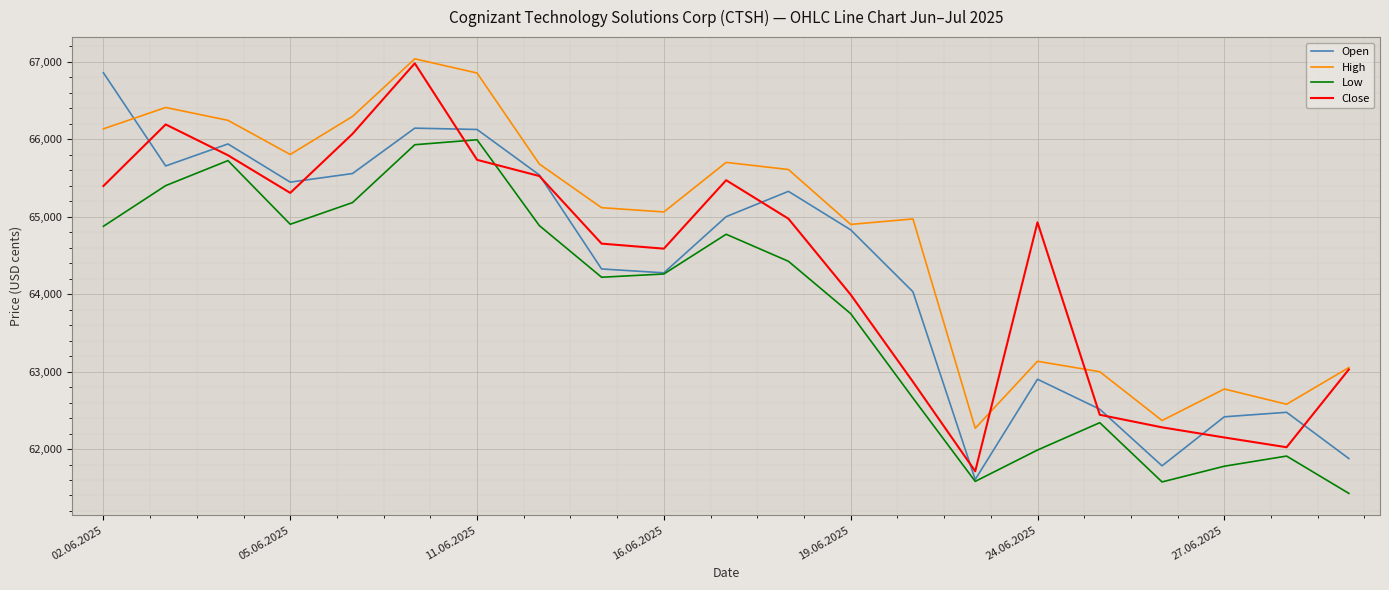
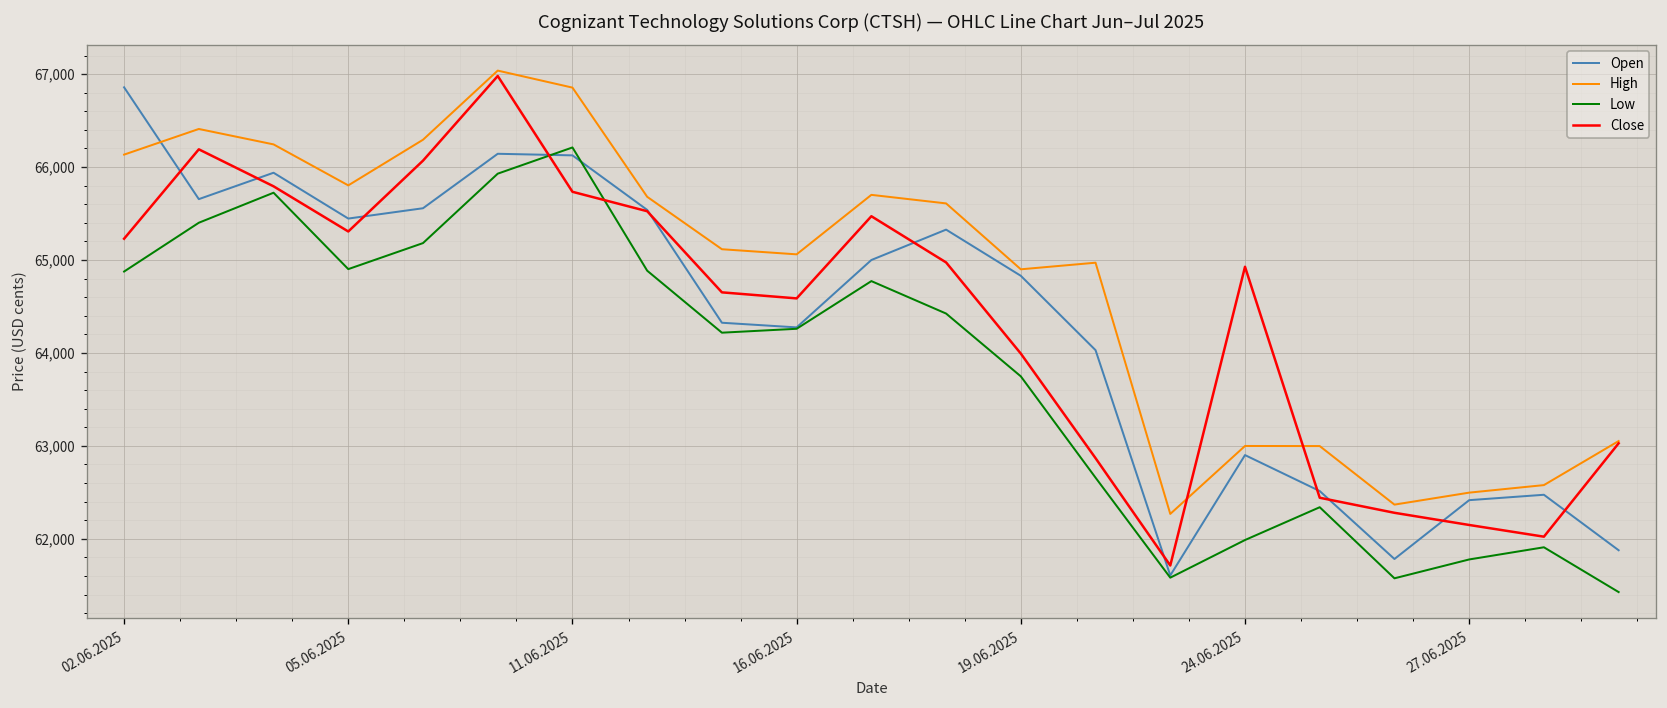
  {
    "Open": {
      "02.06.2025": "66,900",
      "05.06.2025": "65,400",
      "11.06.2025": "66,100",
      "19.06.2025": "64,800",
      "24.06.2025": "62,900",
      "27.06.2025": "62,400"
    },
    "High": {
      "02.06.2025": "66,100",
      "05.06.2025": "65,800",
      "11.06.2025": "66,900",
      "16.06.2025": "65,100",
      "19.06.2025": "64,900",
-     "24.06.2025": "63,100",
-     "27.06.2025": "62,800"
+     "24.06.2025": "63,000",
+     "27.06.2025": "62,500"
    },
    "Low": {
      "02.06.2025": "64,900",
      "05.06.2025": "64,900",
-     "11.06.2025": "66,000",
+     "11.06.2025": "66,200",
      "19.06.2025": "63,700",
      "24.06.2025": "62,000",
      "27.06.2025": "61,800"
    },
    "Close": {
-     "02.06.2025": "65,400",
+     "02.06.2025": "65,200",
      "05.06.2025": "65,300",
      "11.06.2025": "65,700",
      "16.06.2025": "64,600",
      "19.06.2025": "64,000",
      "24.06.2025": "64,900",
      "27.06.2025": "62,100"
    }
  }
